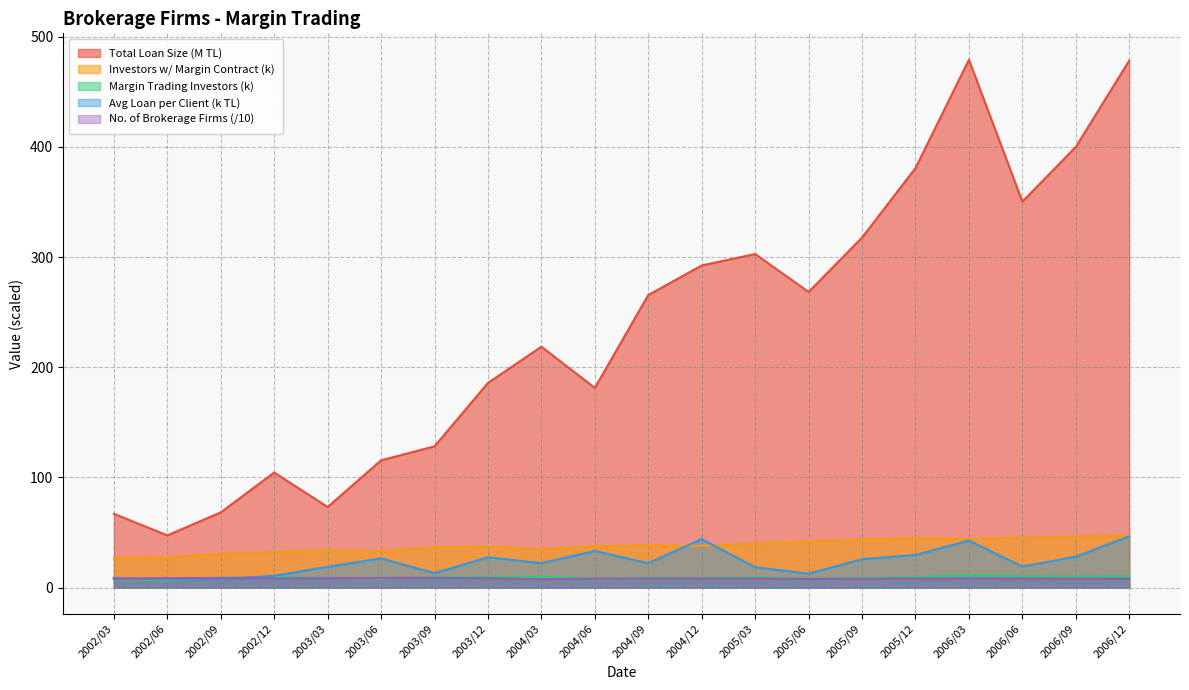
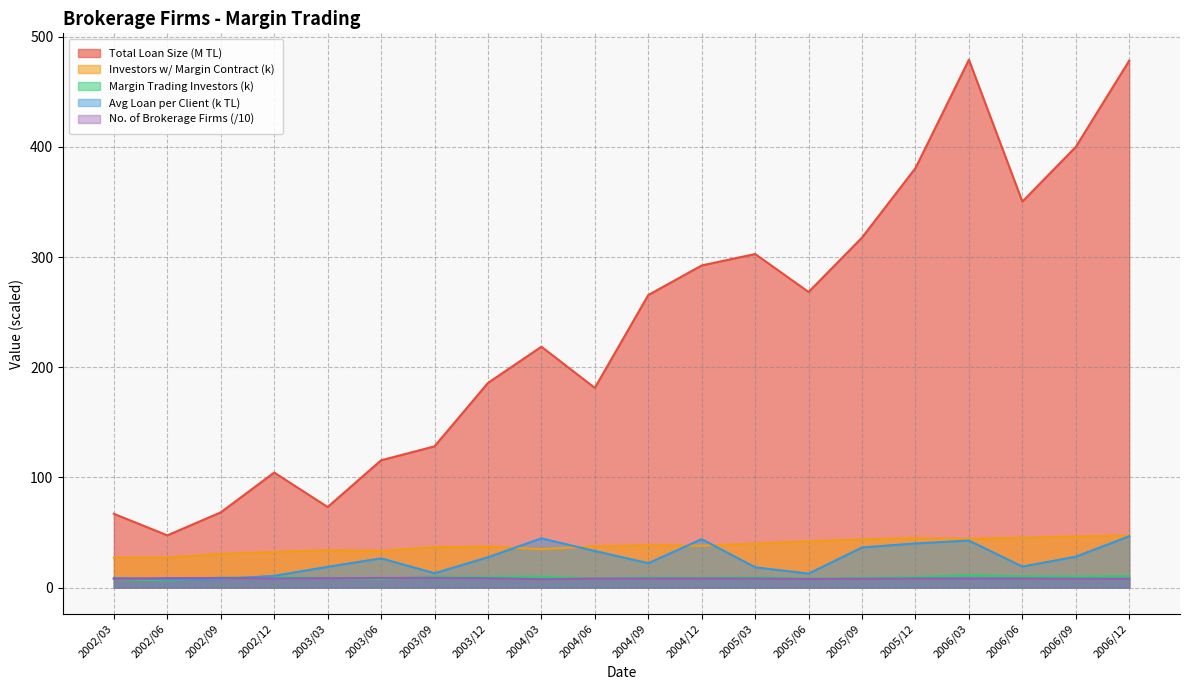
  {
    "Total Loan Size (M TL)": {
      "2002/03": 67,
      "2002/06": 47,
      "2002/09": 68,
      "2002/12": 104,
      "2003/03": 73,
      "2003/06": 115,
      "2003/09": 128,
      "2003/12": 186,
      "2004/03": 219,
      "2004/06": 181,
      "2004/09": 265,
      "2004/12": 292,
      "2005/03": 303,
      "2005/06": 268,
      "2005/09": 318,
      "2005/12": 381,
      "2006/03": 479,
      "2006/06": 350,
      "2006/09": 400,
      "2006/12": 478
    },
    "Investors w/ Margin Contract (k)": {
      "2002/03": 27,
      "2002/06": 27,
      "2002/09": 31,
      "2002/12": 32,
      "2003/03": 34,
      "2003/06": 33,
      "2003/09": 37,
      "2003/12": 37,
      "2004/03": 35,
      "2004/06": 37,
      "2004/09": 38,
      "2004/12": 38,
      "2005/03": 40,
      "2005/06": 42,
      "2005/09": 44,
      "2005/12": 45,
      "2006/06": 45,
      "2006/09": 46
    },
    "Margin Trading Investors (k)": {
      "2006/03": 11,
      "2006/12": 10
    },
    "Avg Loan per Client (k TL)": {
      "2003/03": 19,
      "2003/06": 27,
      "2003/09": 13,
      "2003/12": 28,
-     "2004/03": 22,
+     "2004/03": 45,
      "2004/06": 33,
      "2004/09": 22,
      "2004/12": 44,
      "2005/03": 18,
      "2005/06": 13,
-     "2005/09": 26,
-     "2005/12": 30,
+     "2005/09": 36,
+     "2005/12": 40,
      "2006/06": 19,
      "2006/09": 28
    },
    "No. of Brokerage Firms (/10)": {
      "2006/03": 8,
      "2006/12": 8
    }
  }
